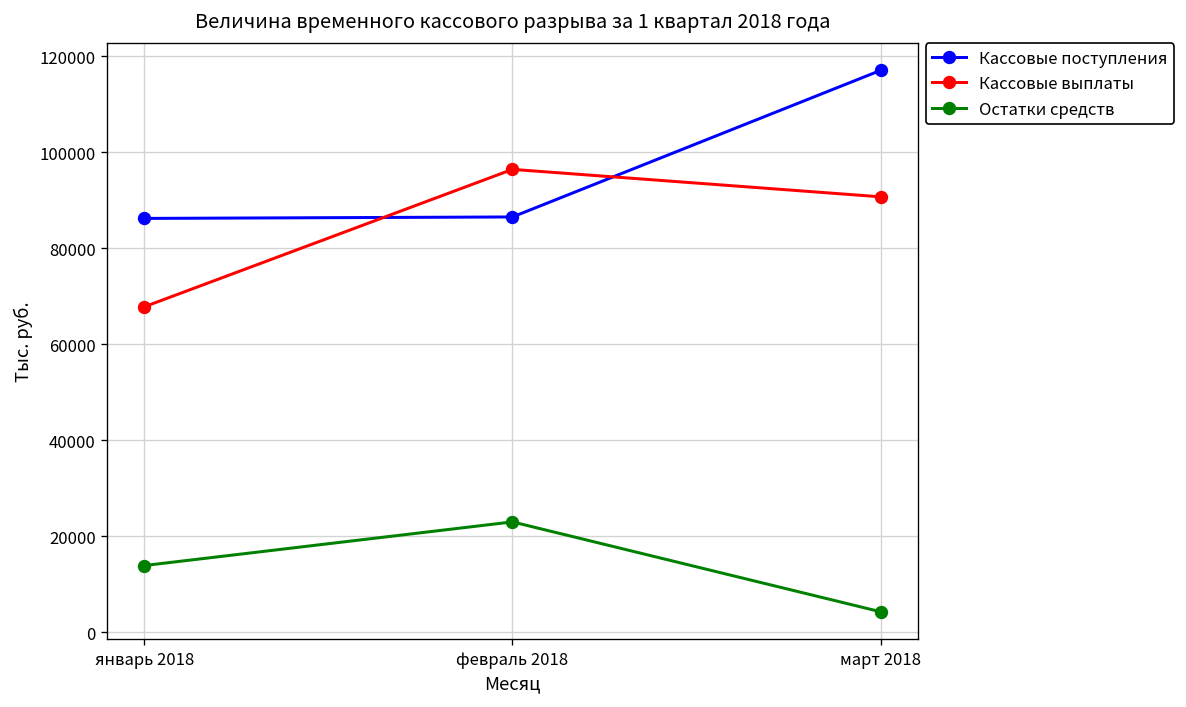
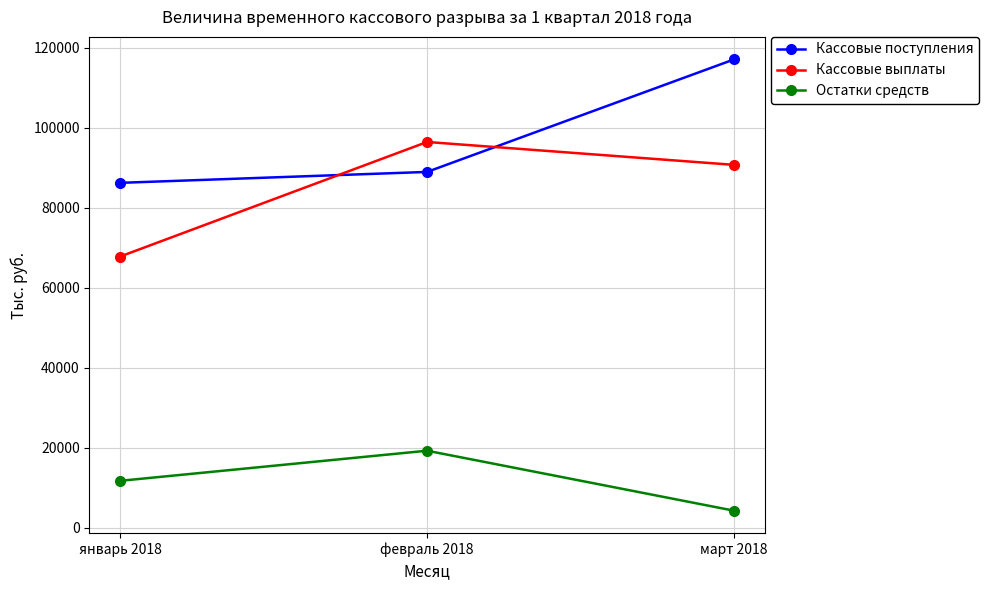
  {
    "Кассовые поступления": {
      "январь 2018": 86000,
-     "февраль 2018": 87000,
+     "февраль 2018": 89000,
      "март 2018": 117000
    },
    "Кассовые выплаты": {
      "январь 2018": 68000,
      "февраль 2018": 96000,
      "март 2018": 91000
    },
    "Остатки средств": {
-     "январь 2018": 14000,
-     "февраль 2018": 23000,
+     "январь 2018": 12000,
+     "февраль 2018": 19000,
      "март 2018": 4000
    }
  }
